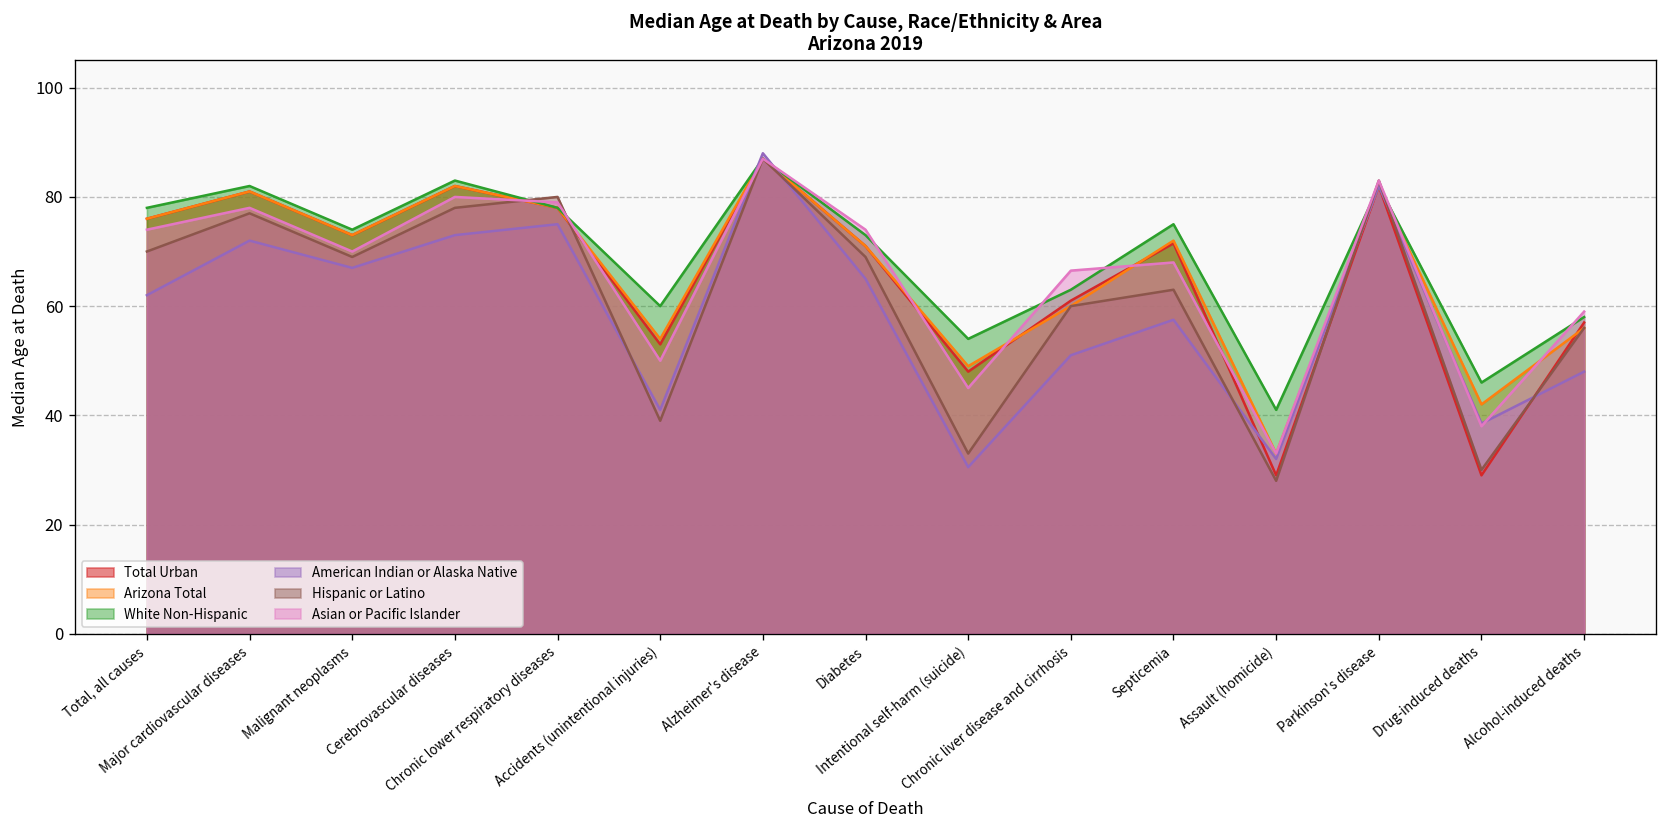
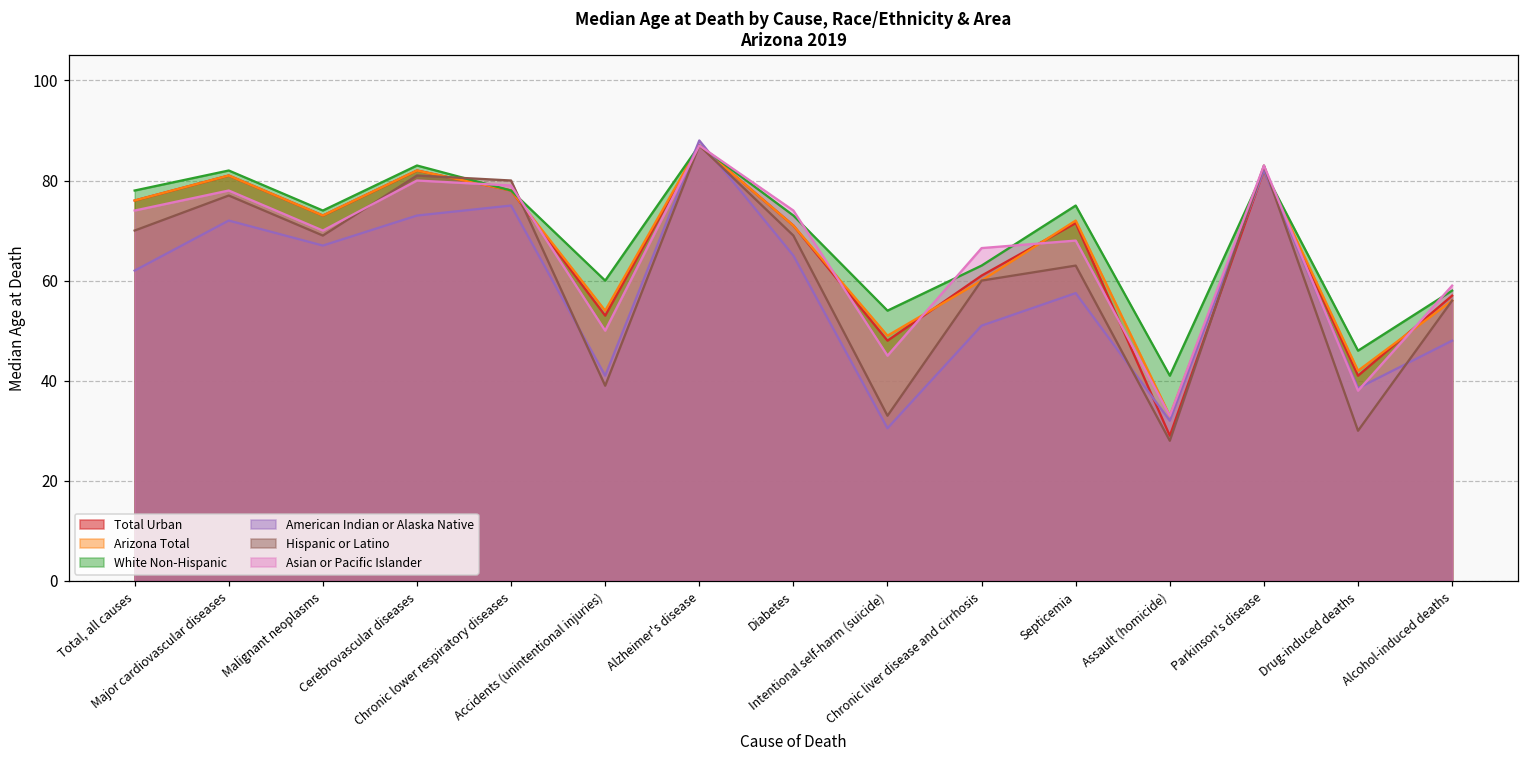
  {
    "Total Urban": {
      "Accidents (unintentional injuries)": 53,
      "Intentional self-harm (suicide)": 48,
      "Chronic liver disease and cirrhosis": 61,
      "Assault (homicide)": 29,
-     "Drug-induced deaths": 29,
+     "Drug-induced deaths": 41,
      "Alcohol-induced deaths": 57
    },
    "Arizona Total": {
      "Accidents (unintentional injuries)": 54,
      "Intentional self-harm (suicide)": 49,
      "Drug-induced deaths": 42
    },
    "White Non-Hispanic": {
      "Total, all causes": 78,
      "Major cardiovascular diseases": 82,
      "Malignant neoplasms": 74,
      "Cerebrovascular diseases": 83,
      "Accidents (unintentional injuries)": 60,
      "Diabetes": 73,
      "Intentional self-harm (suicide)": 54,
      "Chronic liver disease and cirrhosis": 63,
      "Septicemia": 75,
      "Assault (homicide)": 41,
      "Drug-induced deaths": 46,
      "Alcohol-induced deaths": 58
    },
    "Hispanic or Latino": {
      "Total, all causes": 70,
      "Major cardiovascular diseases": 77,
      "Malignant neoplasms": 69,
-     "Cerebrovascular diseases": 78,
+     "Cerebrovascular diseases": 81,
      "Chronic lower respiratory diseases": 80,
      "Accidents (unintentional injuries)": 39,
      "Diabetes": 69,
      "Intentional self-harm (suicide)": 33,
      "Septicemia": 63,
      "Assault (homicide)": 28,
      "Drug-induced deaths": 30
    }
  }
